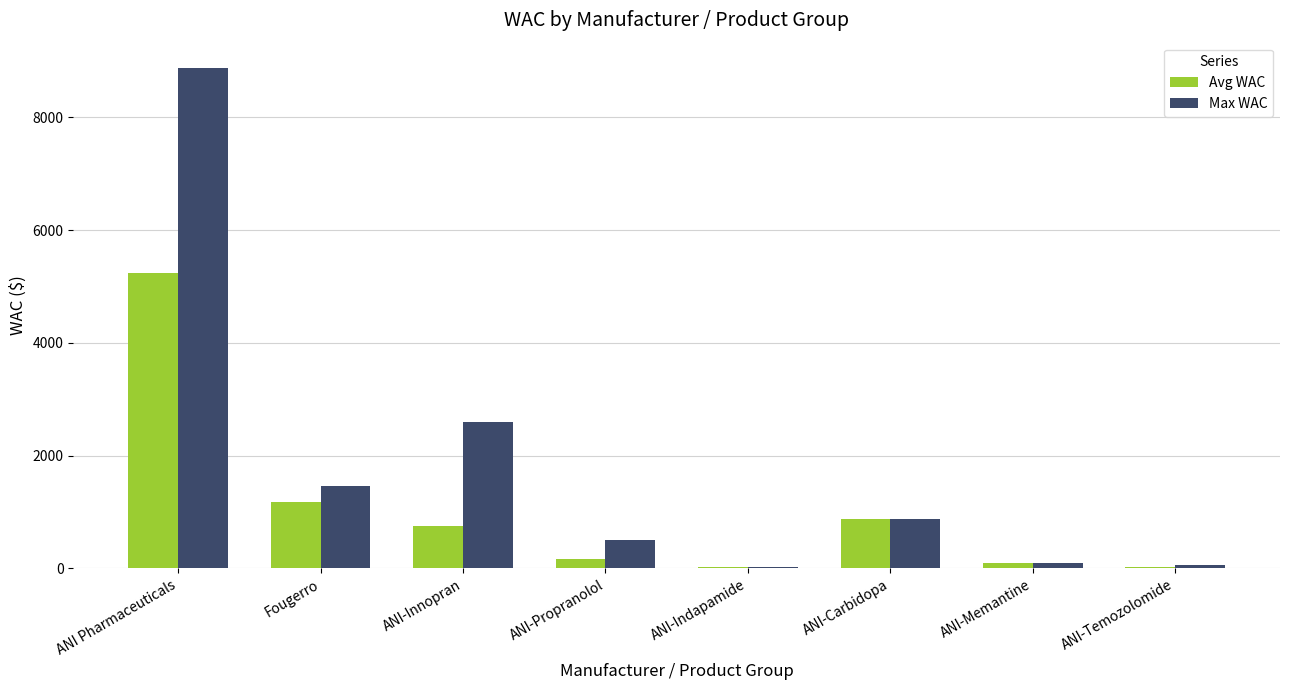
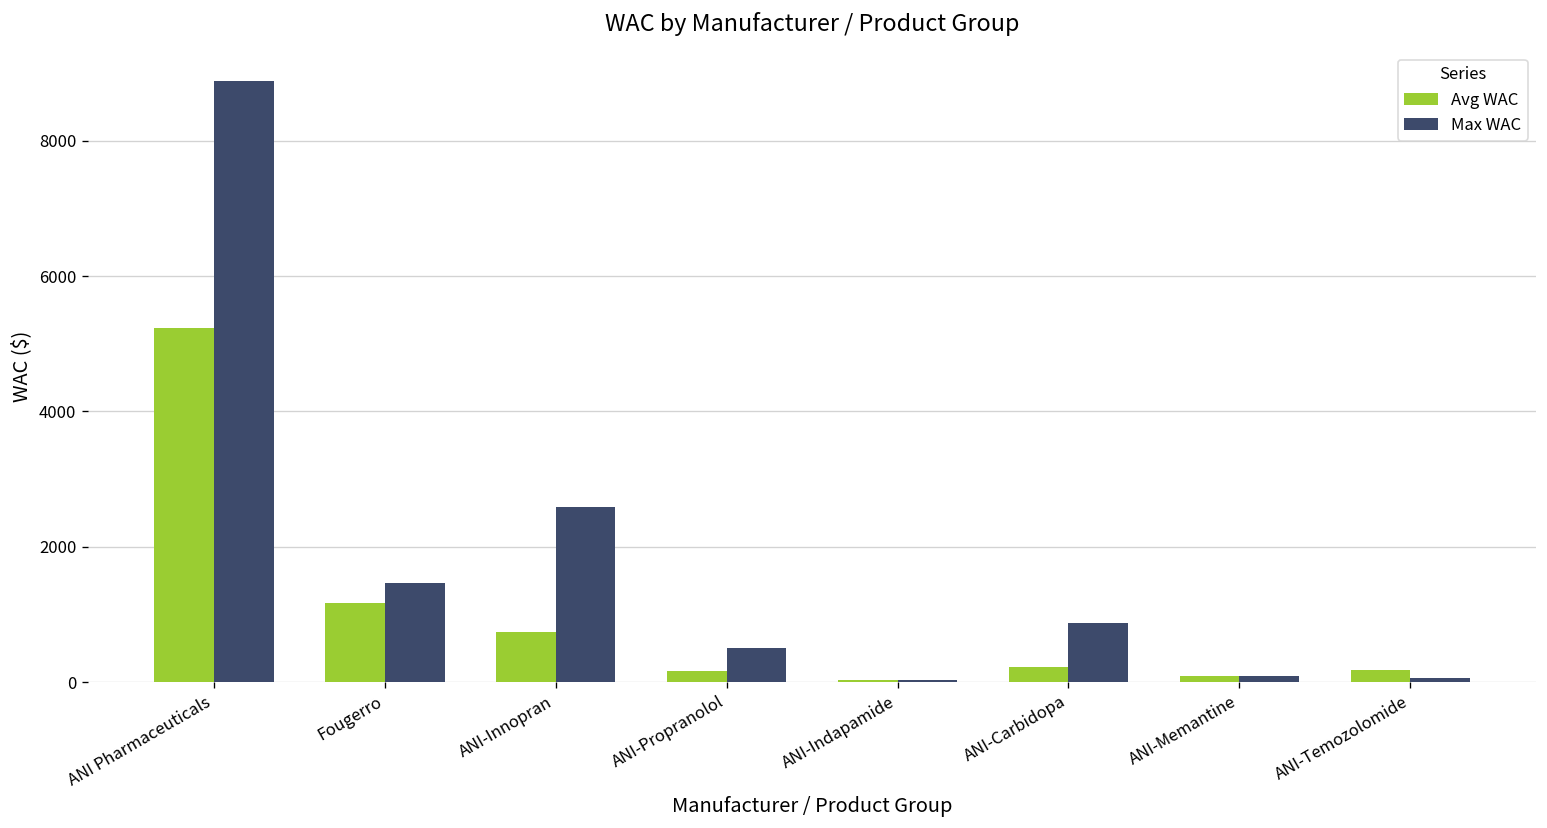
  {
    "Avg WAC": {
      "ANI Pharmaceuticals": 5200,
      "Fougerro": 1200,
      "ANI-Innopran": 700,
      "ANI-Propranolol": 200,
-     "ANI-Carbidopa": 900,
+     "ANI-Carbidopa": 200,
      "ANI-Memantine": 100,
-     "ANI-Temozolomide": 0
+     "ANI-Temozolomide": 200
    },
    "Max WAC": {
      "ANI Pharmaceuticals": 8900,
      "Fougerro": 1500,
      "ANI-Innopran": 2600,
      "ANI-Propranolol": 500,
      "ANI-Carbidopa": 900,
      "ANI-Memantine": 100,
      "ANI-Temozolomide": 100
    }
  }
